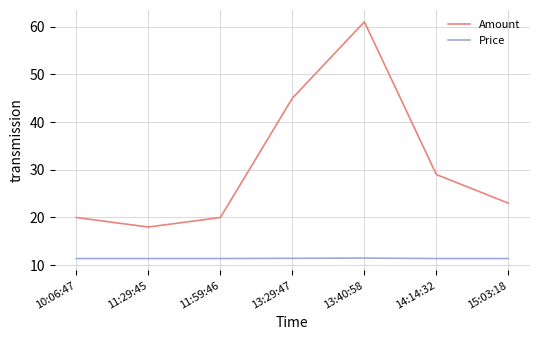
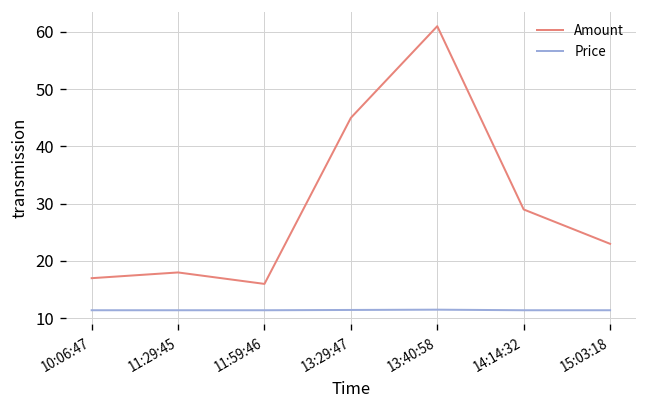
  {
    "Amount": {
-     "10:06:47": 20,
+     "10:06:47": 17,
      "11:29:45": 18,
-     "11:59:46": 20,
+     "11:59:46": 16,
      "13:29:47": 45,
      "13:40:58": 61,
      "14:14:32": 29,
      "15:03:18": 23
    },
    "Price": {
      "10:06:47": 11,
      "11:29:45": 11,
      "11:59:46": 11,
      "13:29:47": 11,
      "13:40:58": 12,
      "14:14:32": 11,
      "15:03:18": 11
    }
  }
